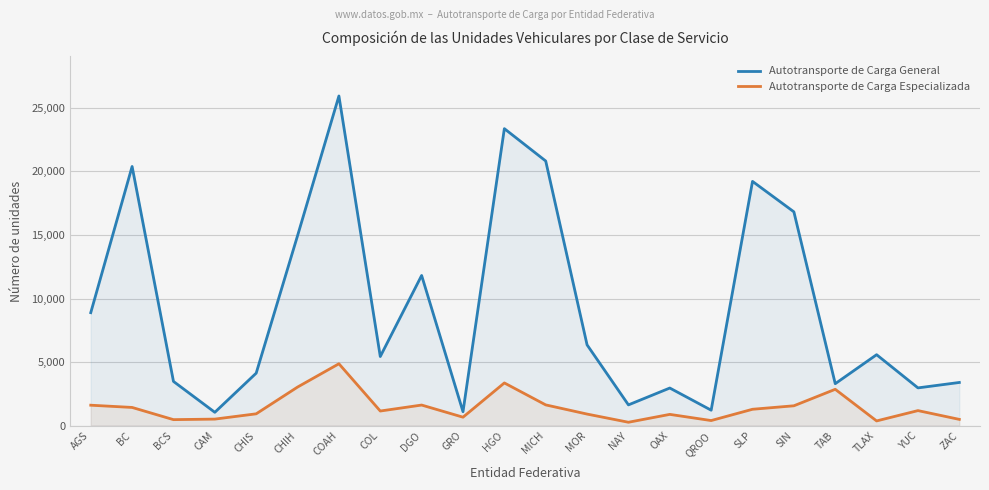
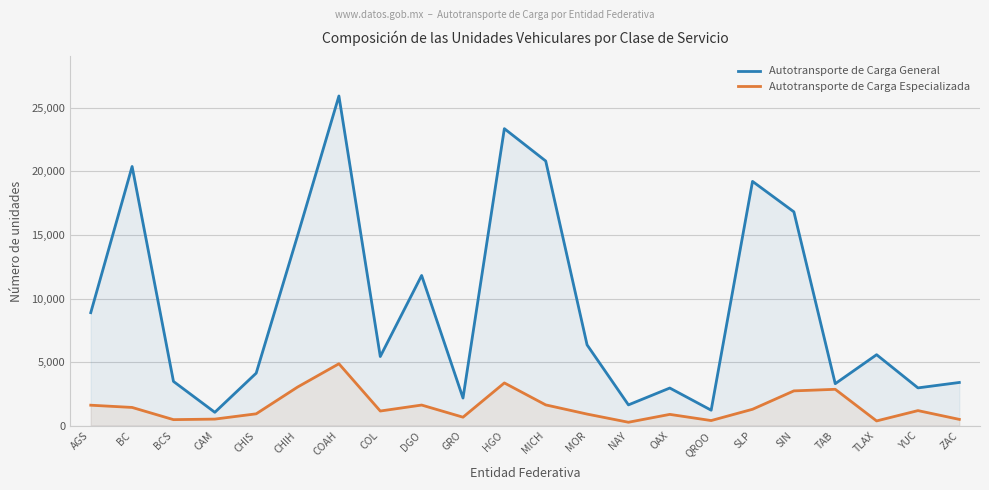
  {
    "Autotransporte de Carga General": {
      "AGS": "8,900",
      "BC": "20,400",
      "BCS": "3,500",
      "CAM": "1,000",
      "CHIS": "4,100",
      "CHIH": "14,900",
      "COAH": "25,900",
      "COL": "5,400",
      "DGO": "11,800",
-     "GRO": "1,100",
+     "GRO": "2,200",
      "HGO": "23,400",
      "MICH": "20,800",
      "MOR": "6,400",
      "NAY": "1,600",
      "OAX": "3,000",
      "QROO": "1,200",
      "SLP": "19,200",
      "SIN": "16,800",
      "TAB": "3,300",
      "TLAX": "5,600",
      "YUC": "3,000",
      "ZAC": "3,400"
    },
    "Autotransporte de Carga Especializada": {
      "AGS": "1,600",
      "BC": "1,400",
      "BCS": "500",
      "CAM": "500",
      "CHIS": "900",
      "CHIH": "3,000",
      "COAH": "4,900",
      "COL": "1,100",
      "DGO": "1,600",
      "GRO": "700",
      "HGO": "3,400",
      "MICH": "1,600",
      "MOR": "900",
      "NAY": "300",
      "OAX": "900",
      "QROO": "400",
      "SLP": "1,300",
-     "SIN": "1,600",
+     "SIN": "2,700",
      "TAB": "2,900",
      "TLAX": "400",
      "YUC": "1,200",
      "ZAC": "500"
    }
  }
